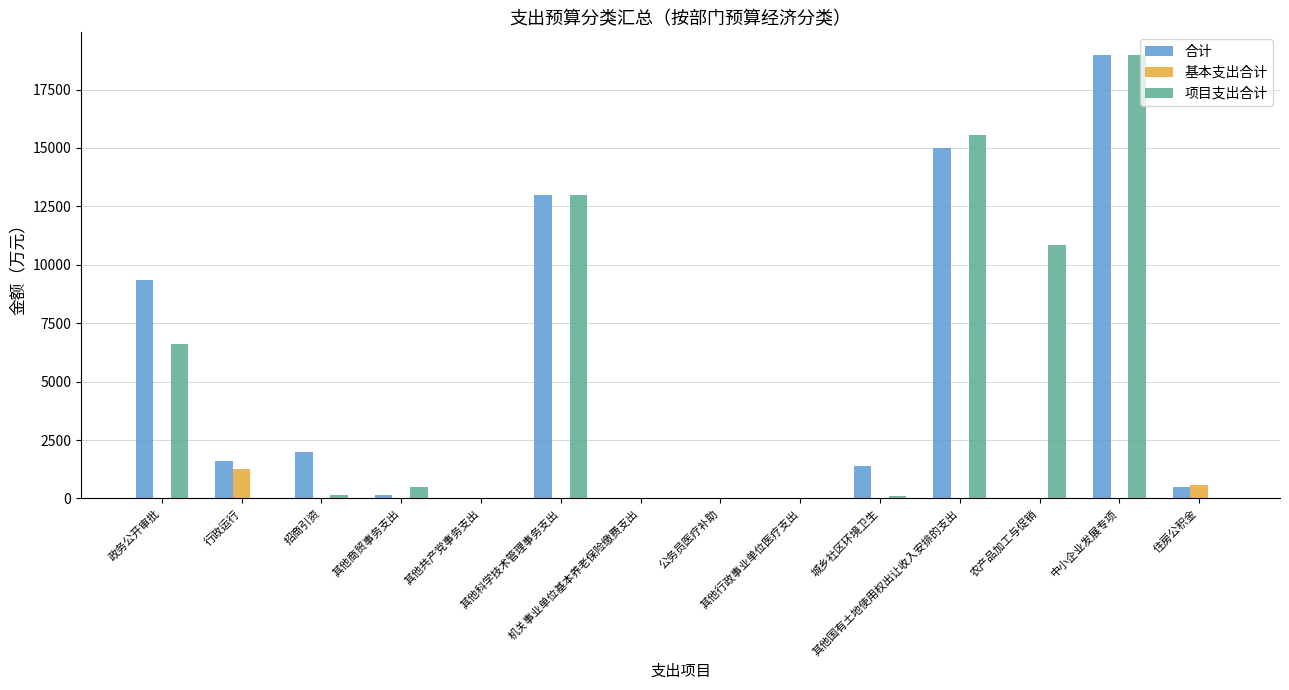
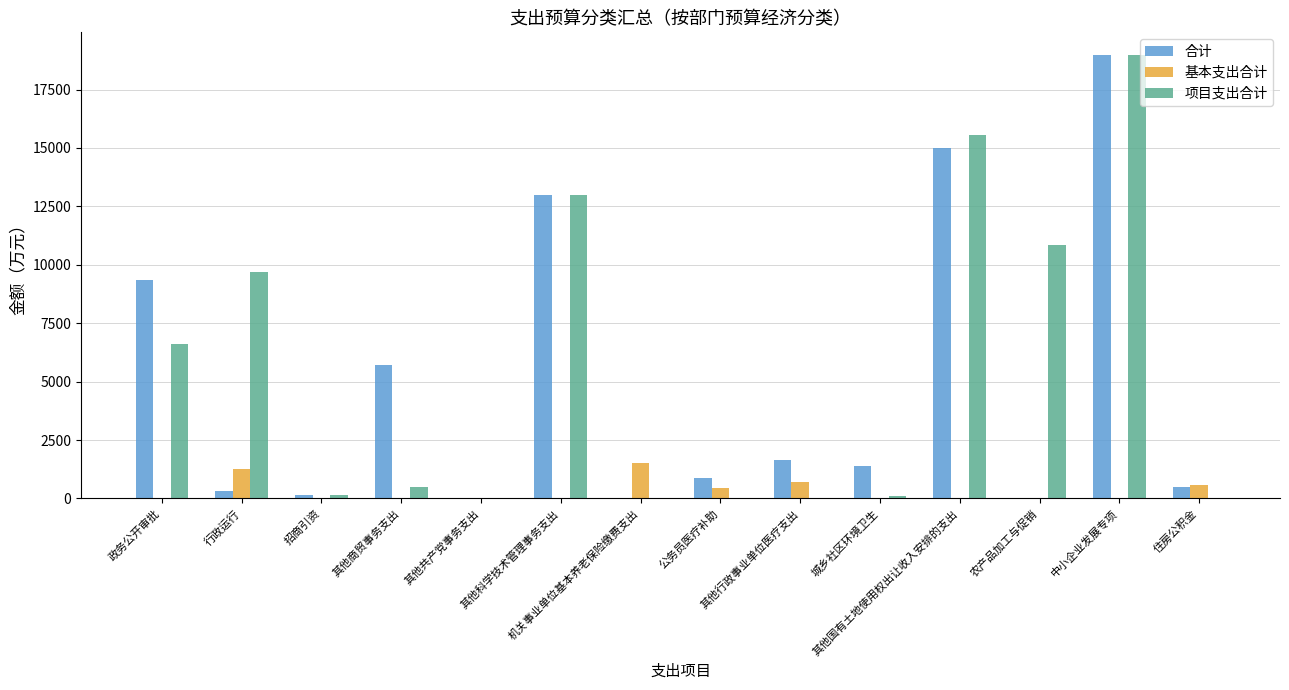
  {
    "合计": {
      "政务公开审批": 9300,
-     "行政运行": 1600,
-     "招商引资": 2000,
-     "其他商贸事务支出": 200,
+     "行政运行": 300,
+     "招商引资": 200,
+     "其他商贸事务支出": 5700,
      "其他科学技术管理事务支出": 13000,
-     "公务员医疗补助": 0,
-     "其他行政事业单位医疗支出": 0,
+     "公务员医疗补助": 900,
+     "其他行政事业单位医疗支出": 1700,
      "城乡社区环境卫生": 1400,
      "其他国有土地使用权出让收入安排的支出": 15000,
      "中小企业发展专项": 19000,
      "住房公积金": 500
    },
    "基本支出合计": {
      "政务公开审批": 0,
      "行政运行": 1300,
      "招商引资": 0,
      "其他商贸事务支出": 0,
      "其他科学技术管理事务支出": 0,
-     "机关事业单位基本养老保险缴费支出": 0,
-     "公务员医疗补助": 0,
-     "其他行政事业单位医疗支出": 0,
+     "机关事业单位基本养老保险缴费支出": 1500,
+     "公务员医疗补助": 400,
+     "其他行政事业单位医疗支出": 700,
      "城乡社区环境卫生": 0,
      "其他国有土地使用权出让收入安排的支出": 0,
      "农产品加工与促销": 0,
      "中小企业发展专项": 0,
      "住房公积金": 600
    },
    "项目支出合计": {
      "政务公开审批": 6600,
-     "行政运行": 0,
+     "行政运行": 9700,
      "招商引资": 200,
      "其他商贸事务支出": 500,
      "其他共产党事务支出": 0,
      "其他科学技术管理事务支出": 13000,
      "机关事业单位基本养老保险缴费支出": 0,
      "公务员医疗补助": 0,
      "其他行政事业单位医疗支出": 0,
      "其他国有土地使用权出让收入安排的支出": 15500,
      "农产品加工与促销": 10900,
      "中小企业发展专项": 19000,
      "住房公积金": 0
    }
  }
